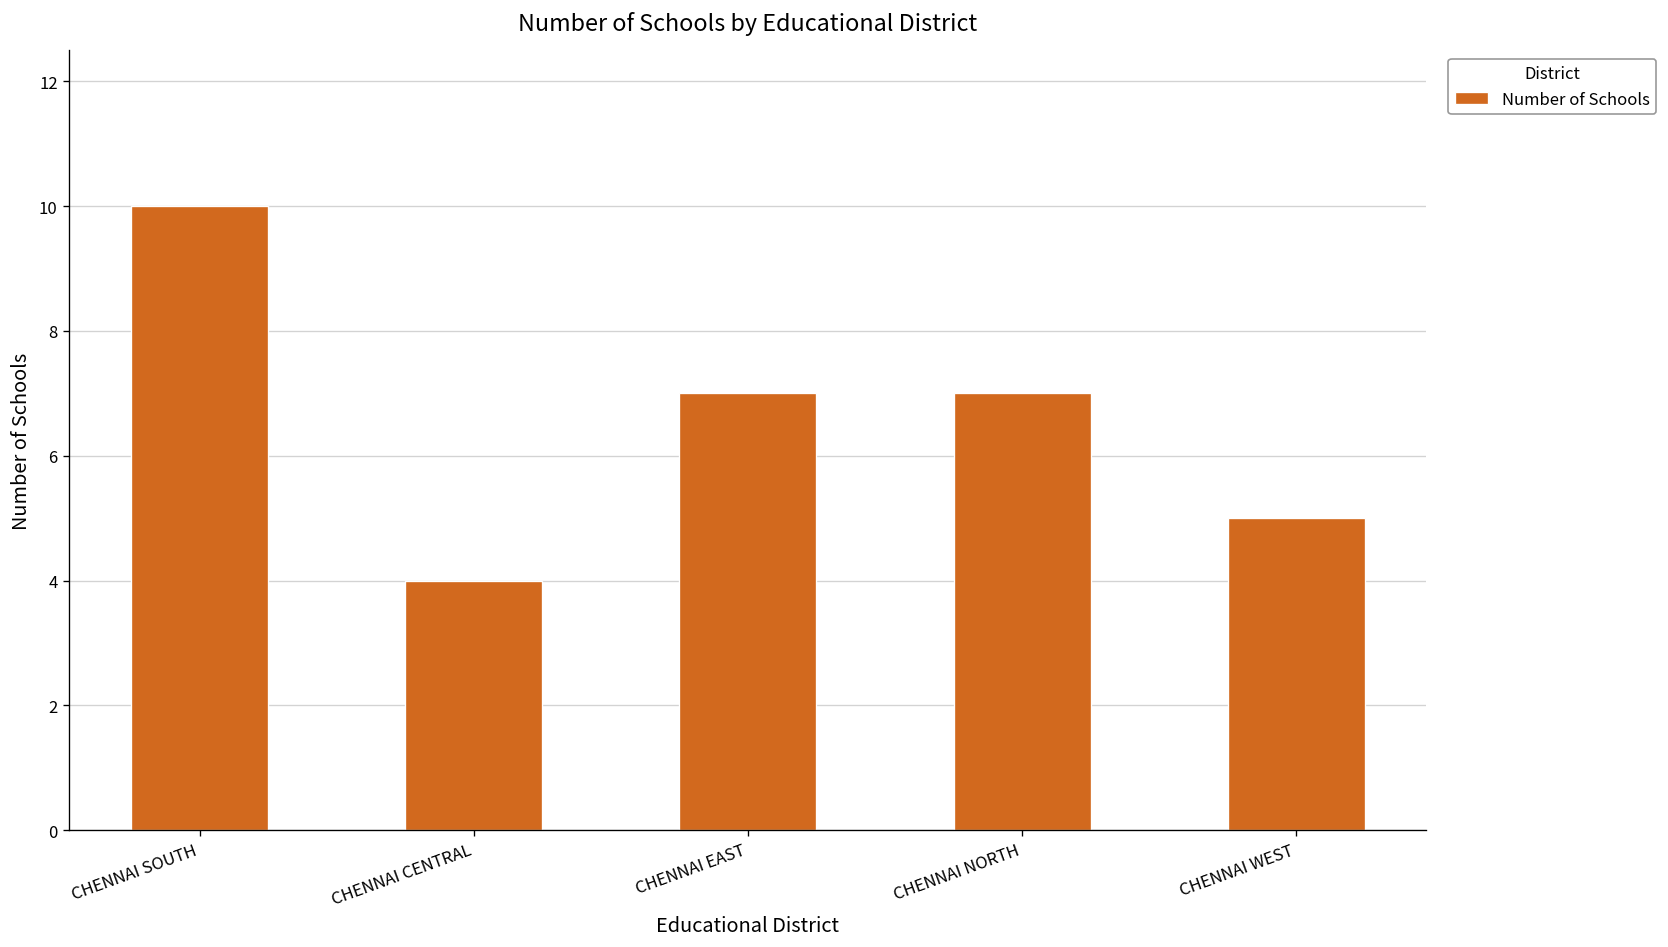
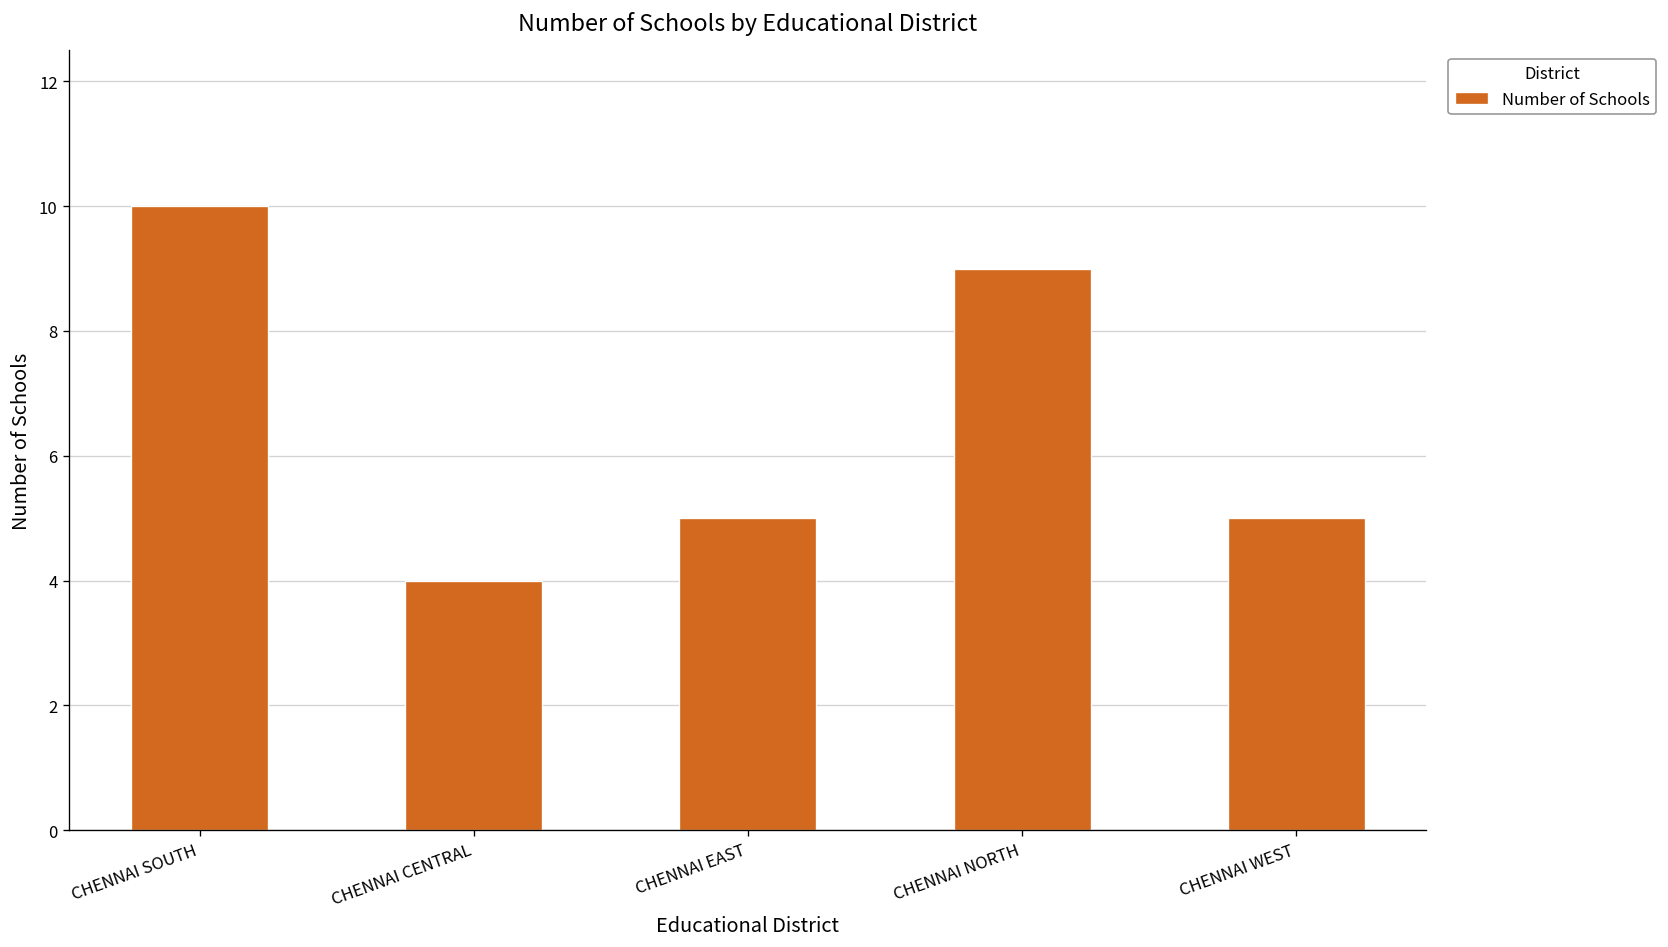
  {
    "CHENNAI SOUTH": 10,
    "CHENNAI CENTRAL": 4,
-   "CHENNAI EAST": 7,
-   "CHENNAI NORTH": 7,
+   "CHENNAI EAST": 5,
+   "CHENNAI NORTH": 9,
    "CHENNAI WEST": 5
  }
